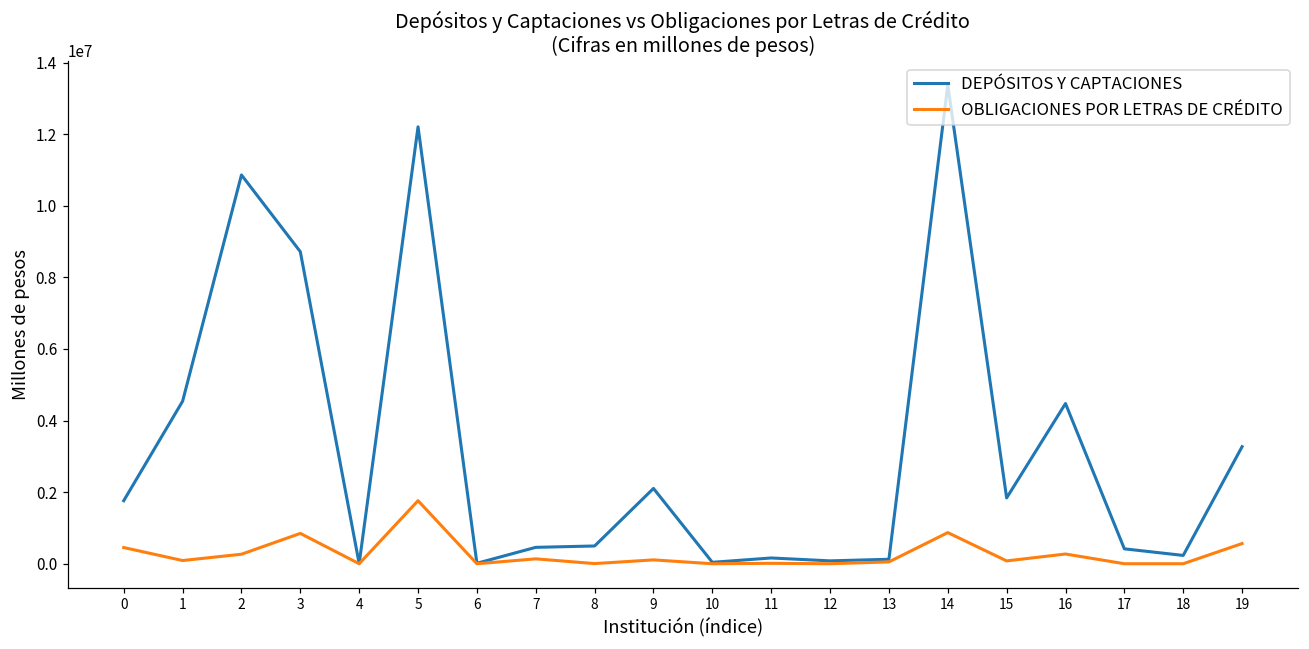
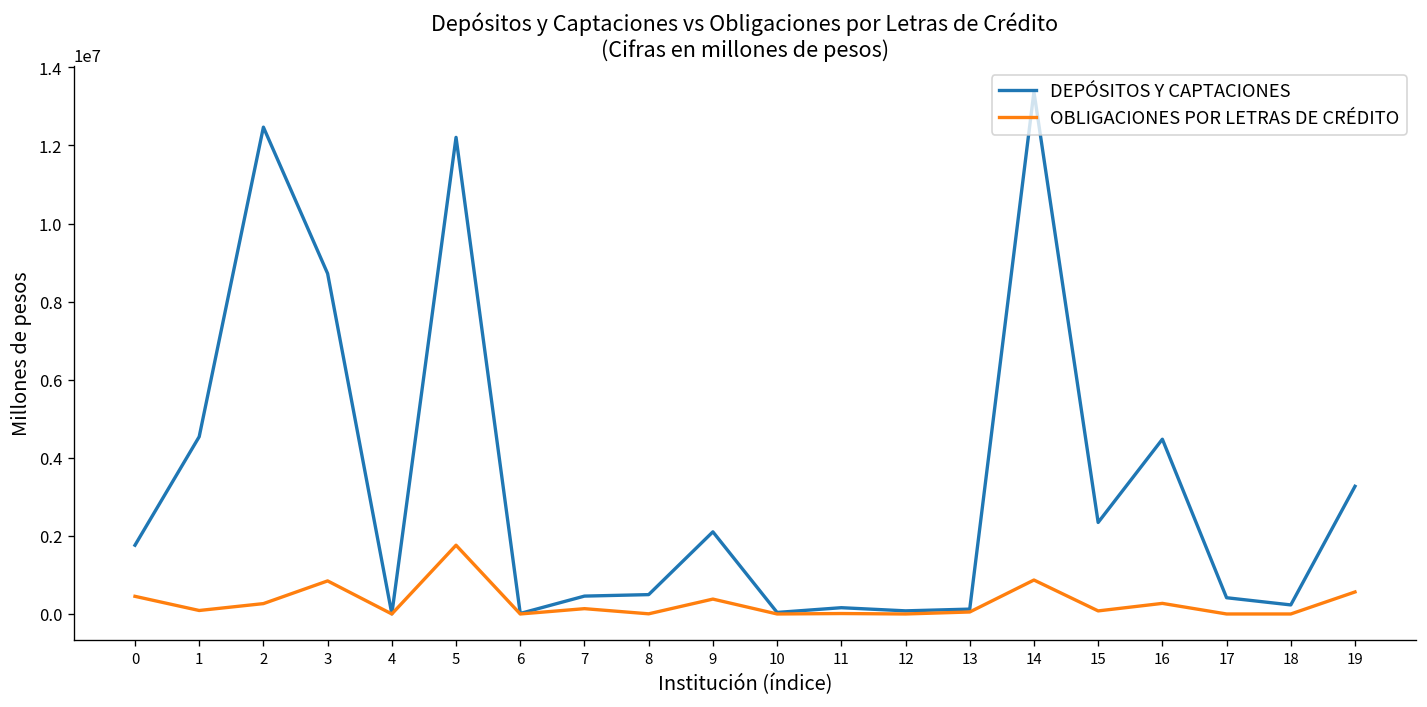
  {
    "DEPÓSITOS Y CAPTACIONES": {
      "0": 1800000,
      "1": 4500000,
-     "2": 10900000,
+     "2": 12500000,
      "3": 8700000,
      "5": 12200000,
      "7": 500000,
      "8": 500000,
      "9": 2100000,
      "11": 200000,
      "12": 100000,
-     "15": 1800000,
+     "15": 2300000,
      "16": 4500000,
      "17": 400000,
      "18": 200000,
      "19": 3300000
    },
    "OBLIGACIONES POR LETRAS DE CRÉDITO": {
      "0": 500000,
      "1": 100000,
      "2": 300000,
      "3": 800000,
      "5": 1800000,
      "7": 100000,
      "8": 0,
-     "9": 100000,
+     "9": 400000,
      "11": 0,
      "12": 0,
      "14": 900000,
      "15": 100000,
      "16": 300000,
      "17": 0,
      "18": 0,
      "19": 600000
    }
  }
